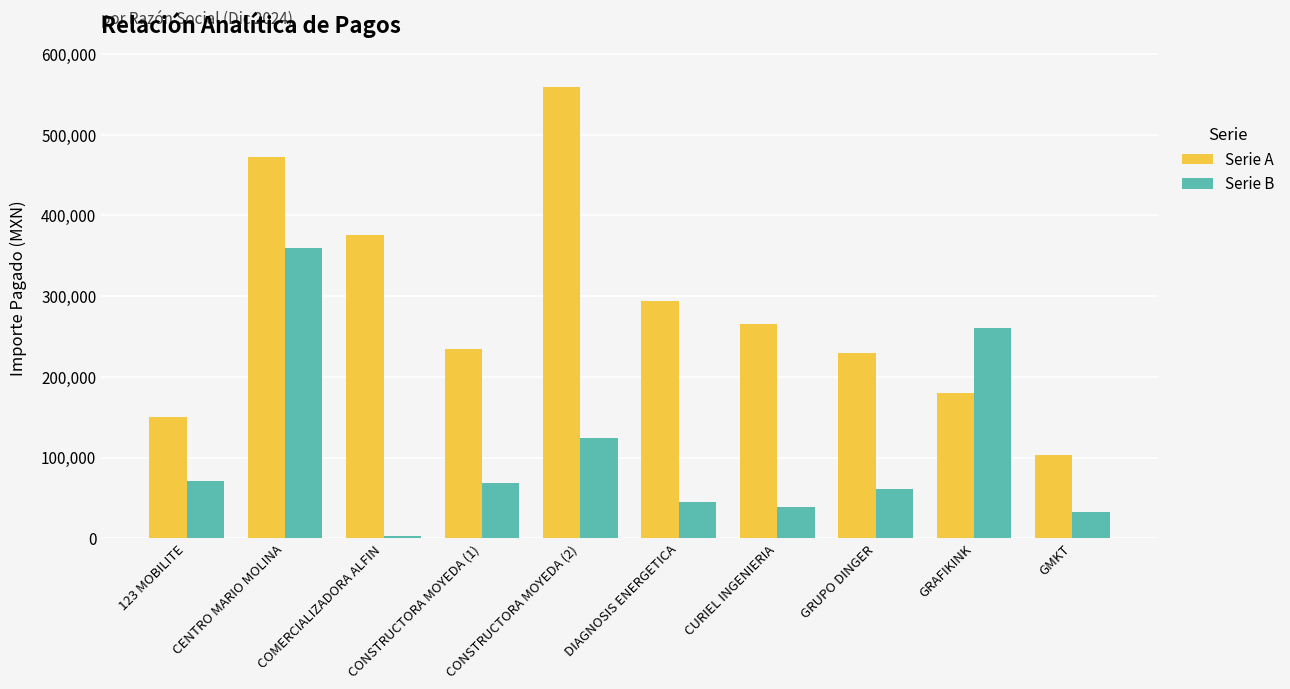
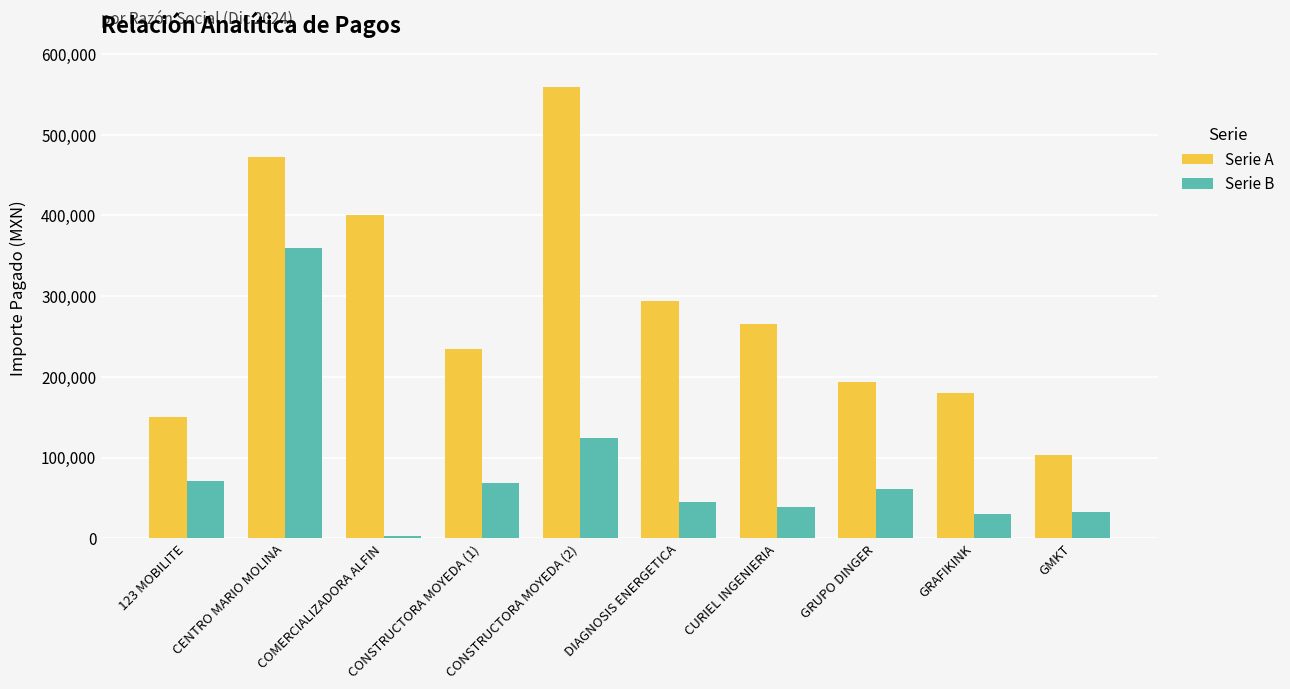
  {
    "Serie A": {
      "123 MOBILITE": "150,000",
      "CENTRO MARIO MOLINA": "470,000",
-     "COMERCIALIZADORA ALFIN": "380,000",
+     "COMERCIALIZADORA ALFIN": "400,000",
      "CONSTRUCTORA MOYEDA (1)": "230,000",
      "CONSTRUCTORA MOYEDA (2)": "560,000",
      "DIAGNOSIS ENERGETICA": "290,000",
      "CURIEL INGENIERIA": "270,000",
-     "GRUPO DINGER": "230,000",
+     "GRUPO DINGER": "190,000",
      "GRAFIKINK": "180,000",
      "GMKT": "100,000"
    },
    "Serie B": {
      "123 MOBILITE": "70,000",
      "CENTRO MARIO MOLINA": "360,000",
      "COMERCIALIZADORA ALFIN": "0",
      "CONSTRUCTORA MOYEDA (1)": "70,000",
      "CONSTRUCTORA MOYEDA (2)": "120,000",
      "DIAGNOSIS ENERGETICA": "40,000",
      "CURIEL INGENIERIA": "40,000",
      "GRUPO DINGER": "60,000",
-     "GRAFIKINK": "260,000",
+     "GRAFIKINK": "30,000",
      "GMKT": "30,000"
    }
  }
